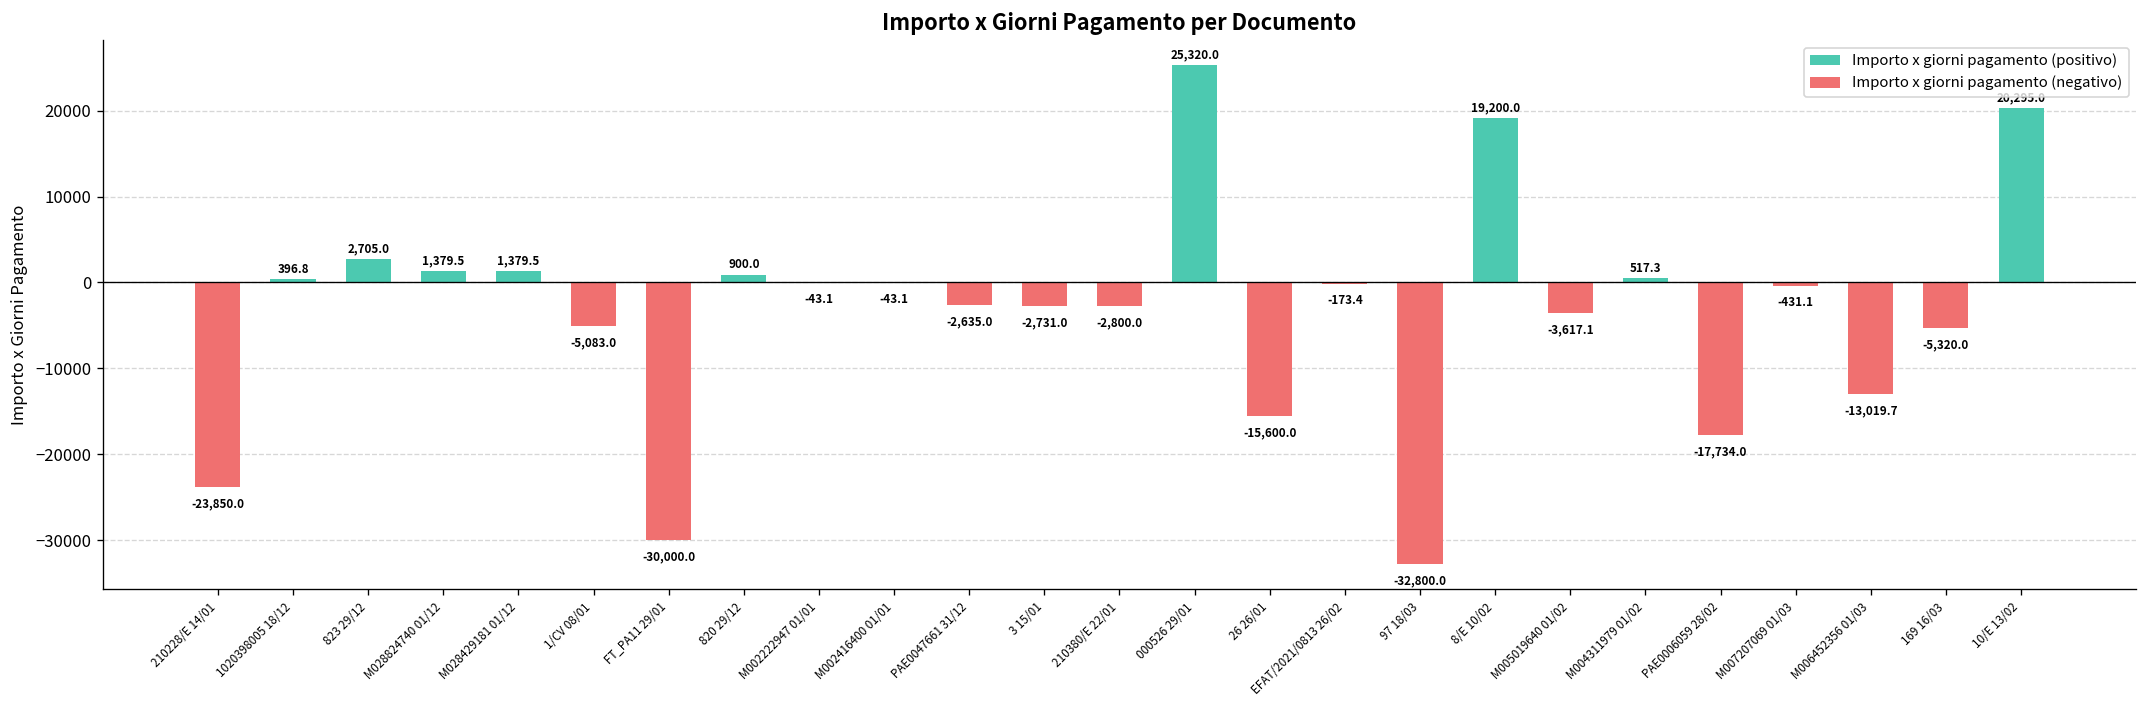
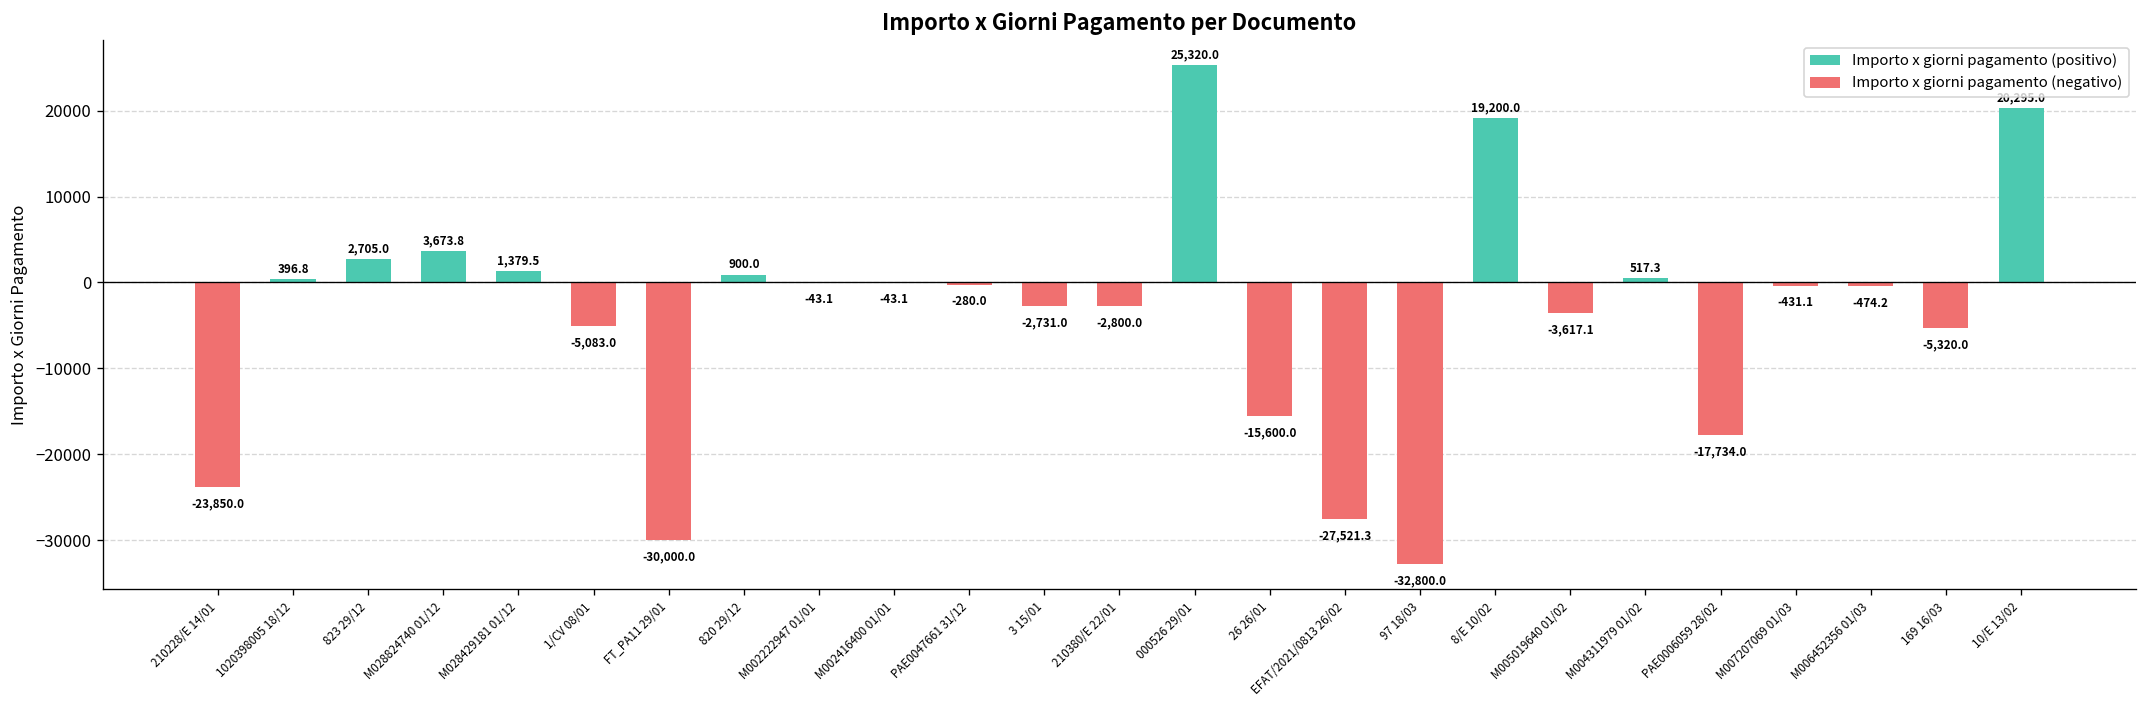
  {
    "210228/E 14/01": "-23,850.0",
    "1020398005 18/12": "396.8",
    "823 29/12": "2,705.0",
-   "M028824740 01/12": "1,379.5",
+   "M028824740 01/12": "3,673.8",
    "M028429181 01/12": "1,379.5",
    "1/CV 08/01": "-5,083.0",
    "FT_PA11 29/01": "-30,000.0",
    "820 29/12": "900.0",
    "M002222947 01/01": "-43.1",
    "M002416400 01/01": "-43.1",
-   "PAE0047661 31/12": "-2,635.0",
+   "PAE0047661 31/12": "-280.0",
    "3 15/01": "-2,731.0",
    "210380/E 22/01": "-2,800.0",
    "000526 29/01": "25,320.0",
    "26 26/01": "-15,600.0",
-   "EFAT/2021/0813 26/02": "-173.4",
+   "EFAT/2021/0813 26/02": "-27,521.3",
    "97 18/03": "-32,800.0",
    "8/E 10/02": "19,200.0",
    "M005019640 01/02": "-3,617.1",
    "M004311979 01/02": "517.3",
    "PAE0006059 28/02": "-17,734.0",
    "M007207069 01/03": "-431.1",
-   "M006452356 01/03": "-13,019.7",
+   "M006452356 01/03": "-474.2",
    "169 16/03": "-5,320.0"
  }
